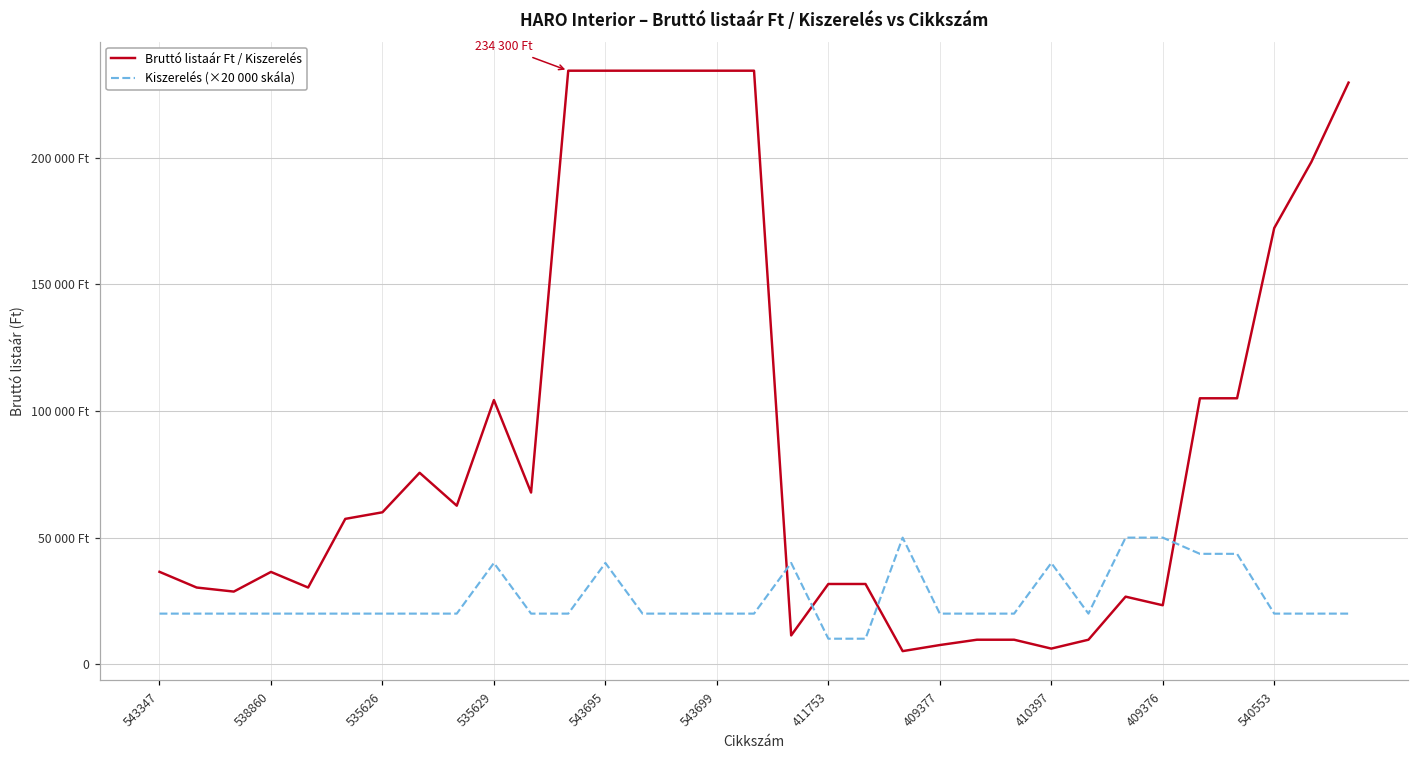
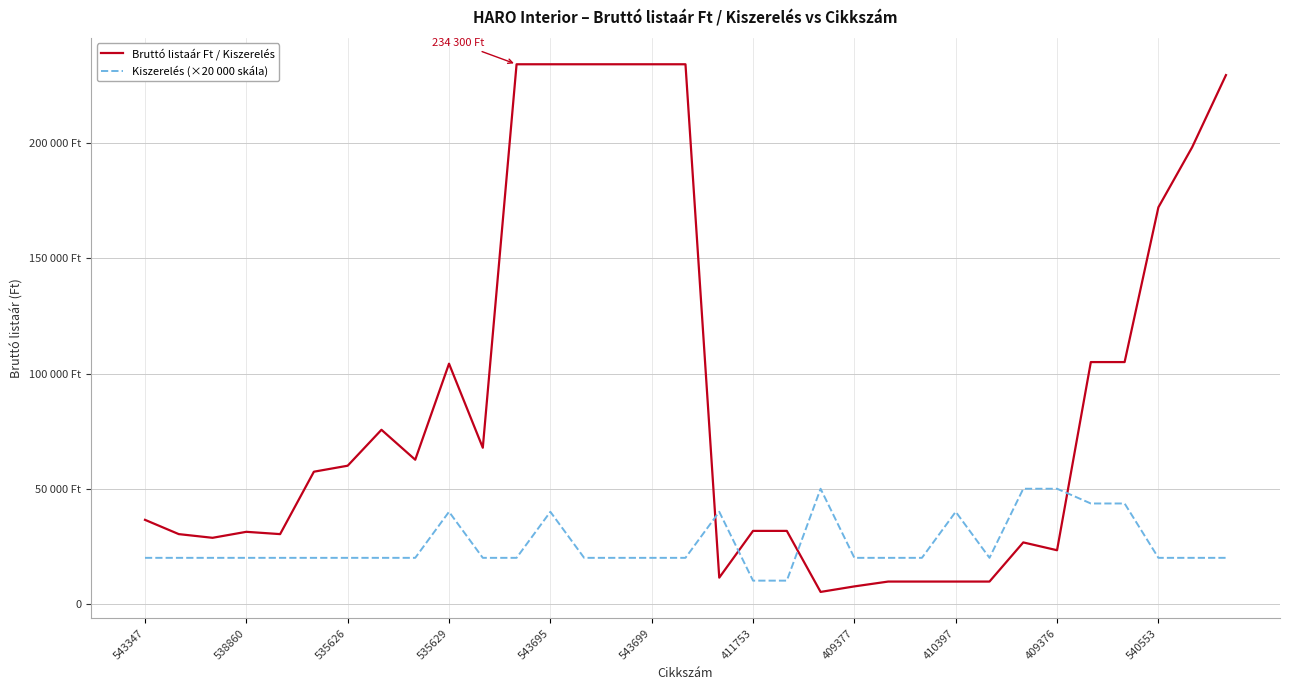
  {
    "Bruttó listaár Ft / Kiszerelés": {
      "543347": "37000 Ft",
-     "538860": "36000 Ft",
+     "538860": "31000 Ft",
      "535626": "60000 Ft",
      "535629": "104000 Ft",
      "543695": "234000 Ft",
      "543699": "234000 Ft",
      "411753": "32000 Ft",
      "409377": "8000 Ft",
-     "410397": "6000 Ft",
+     "410397": "10000 Ft",
      "409376": "23000 Ft",
      "540553": "172000 Ft"
    },
    "Kiszerelés (×20 000 skála)": {
      "543347": "20000 Ft",
      "538860": "20000 Ft",
      "535626": "20000 Ft",
      "535629": "40000 Ft",
      "543695": "40000 Ft",
      "543699": "20000 Ft",
      "411753": "10000 Ft",
      "409377": "20000 Ft",
      "410397": "40000 Ft",
      "409376": "50000 Ft",
      "540553": "20000 Ft"
    }
  }
